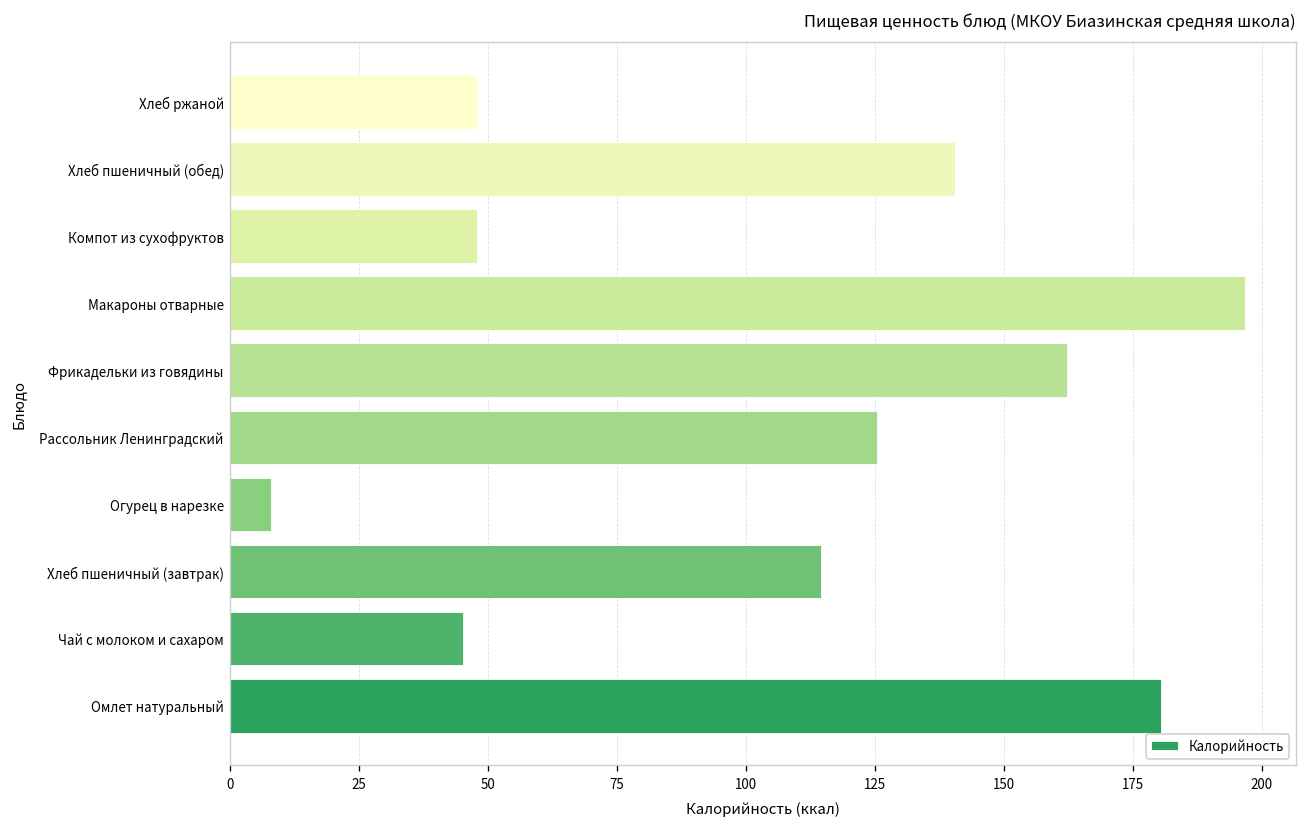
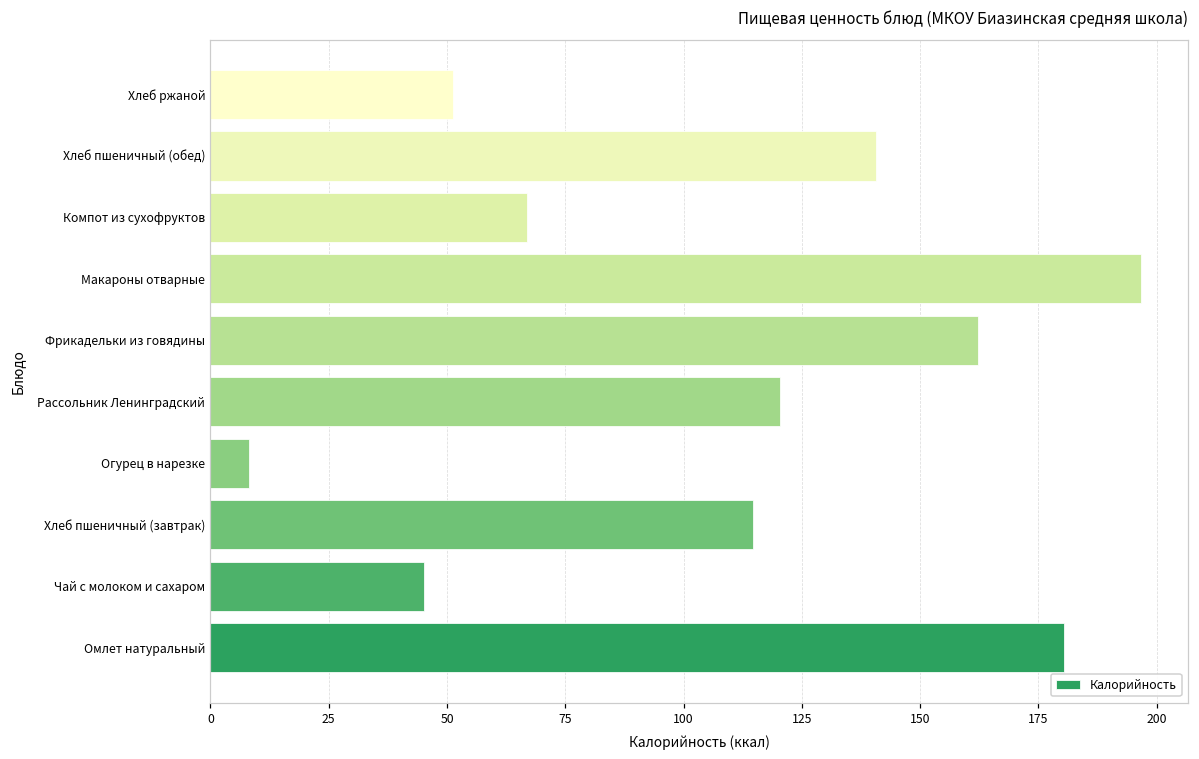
  {
-   "Хлеб ржаной": 48,
+   "Хлеб ржаной": 51,
    "Хлеб пшеничный (обед)": 141,
-   "Компот из сухофруктов": 48,
+   "Компот из сухофруктов": 67,
    "Макароны отварные": 197,
    "Фрикадельки из говядины": 162,
-   "Рассольник Ленинградский": 126,
+   "Рассольник Ленинградский": 120,
    "Огурец в нарезке": 8,
    "Хлеб пшеничный (завтрак)": 115,
    "Чай с молоком и сахаром": 45,
    "Омлет натуральный": 180
  }
